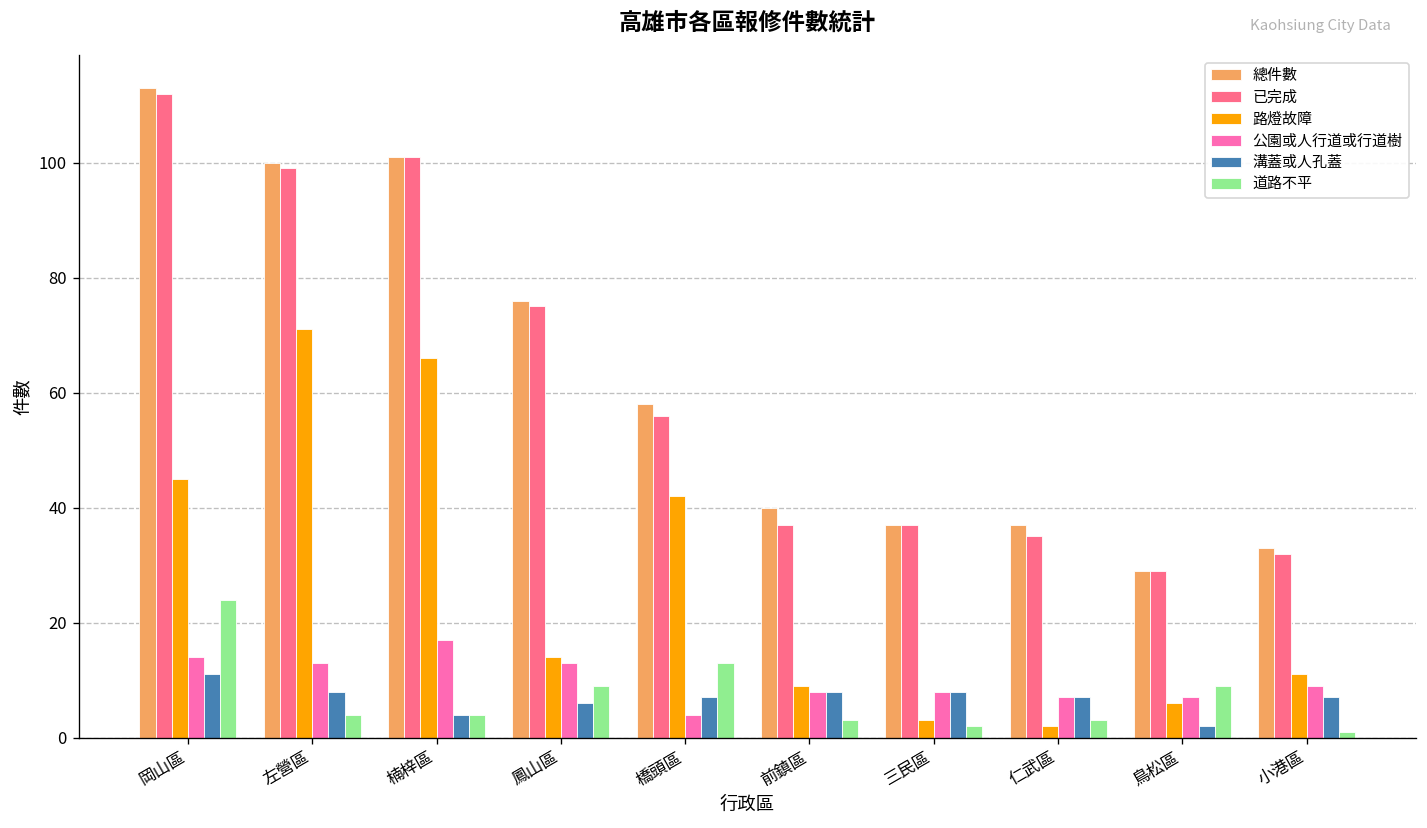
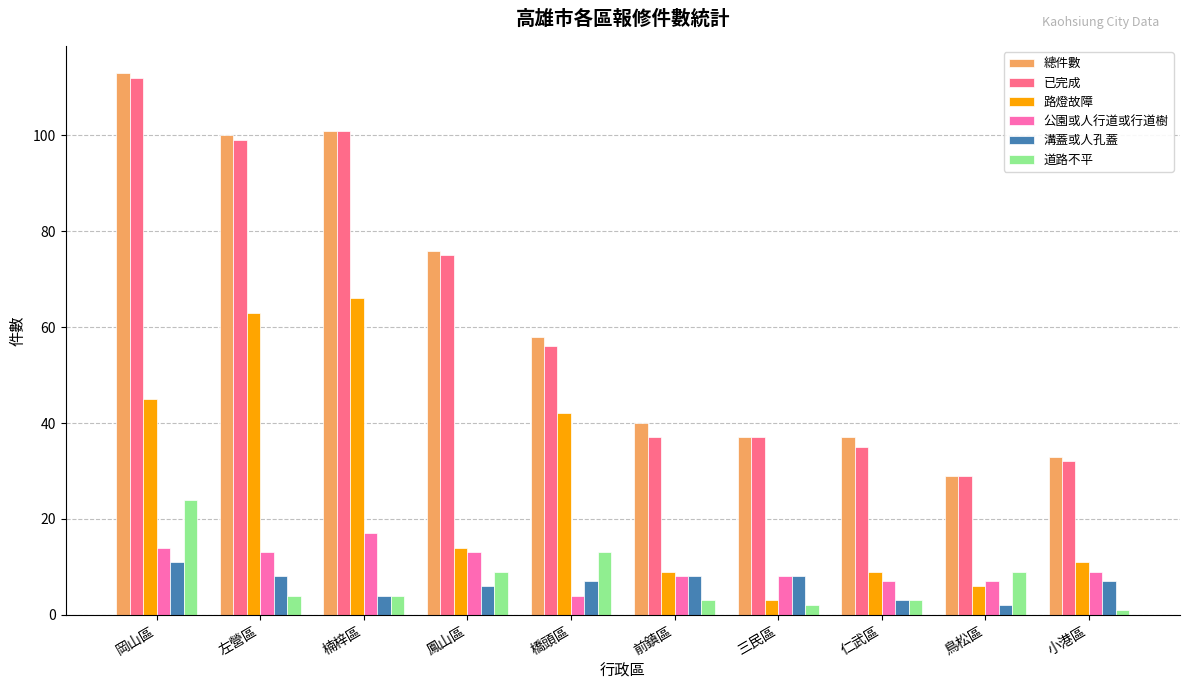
  {
    "總件數": {
      "岡山區": 113,
      "左營區": 100,
      "楠梓區": 101,
      "鳳山區": 76,
      "橋頭區": 58,
      "前鎮區": 40,
      "三民區": 37,
      "仁武區": 37,
      "鳥松區": 29,
      "小港區": 33
    },
    "路燈故障": {
      "岡山區": 45,
-     "左營區": 71,
+     "左營區": 63,
      "楠梓區": 66,
      "鳳山區": 14,
      "橋頭區": 42,
      "前鎮區": 9,
      "三民區": 3,
-     "仁武區": 2,
+     "仁武區": 9,
      "鳥松區": 6,
      "小港區": 11
    },
    "溝蓋或人孔蓋": {
      "岡山區": 11,
      "左營區": 8,
      "楠梓區": 4,
      "鳳山區": 6,
      "橋頭區": 7,
      "前鎮區": 8,
      "三民區": 8,
-     "仁武區": 7,
+     "仁武區": 3,
      "鳥松區": 2,
      "小港區": 7
    },
    "道路不平": {
      "岡山區": 24,
      "左營區": 4,
      "楠梓區": 4,
      "鳳山區": 9,
      "橋頭區": 13,
      "前鎮區": 3,
      "三民區": 2,
      "仁武區": 3,
      "鳥松區": 9,
      "小港區": 1
    }
  }
